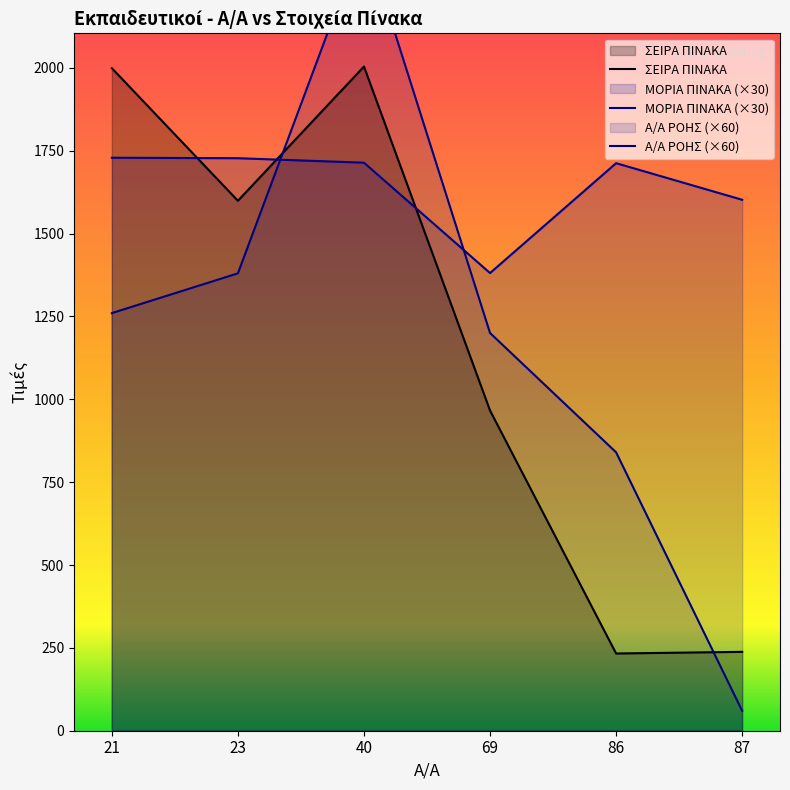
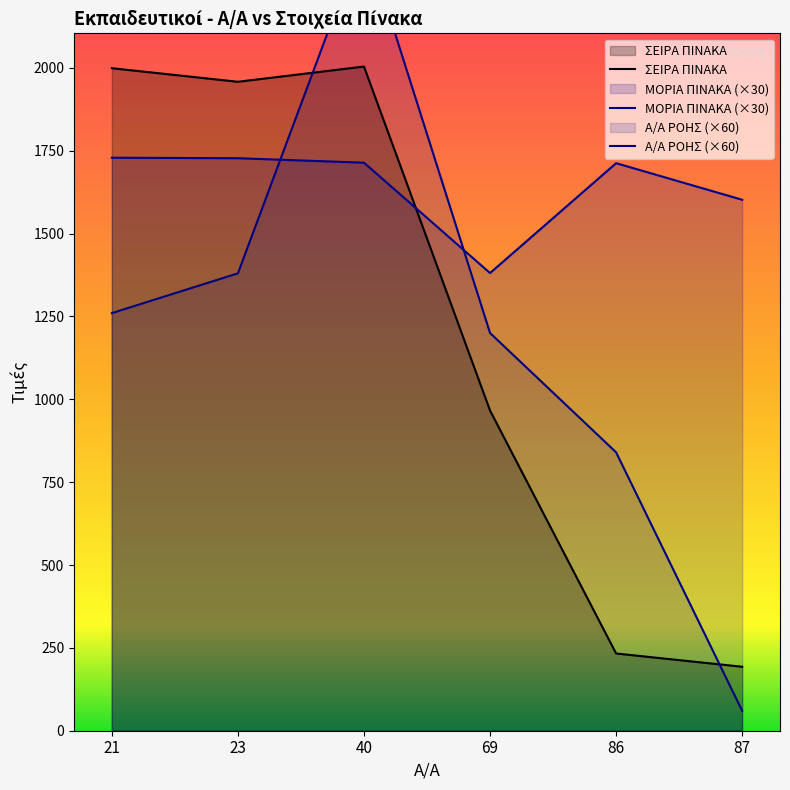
  {
    "ΣΕΙΡΑ ΠΙΝΑΚΑ": {
      "21": 2000,
-     "23": 1600,
+     "23": 1960,
      "40": 2000,
      "69": 970,
      "86": 230,
-     "87": 240
+     "87": 190
    }
  }
